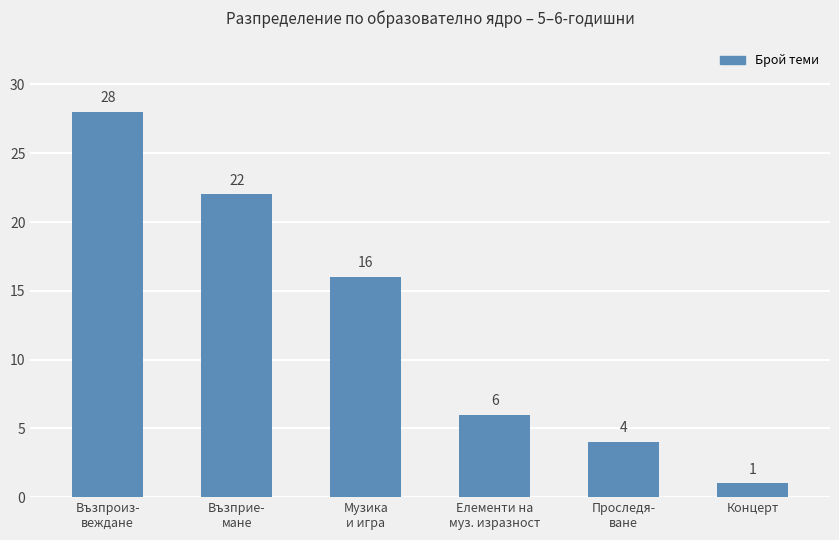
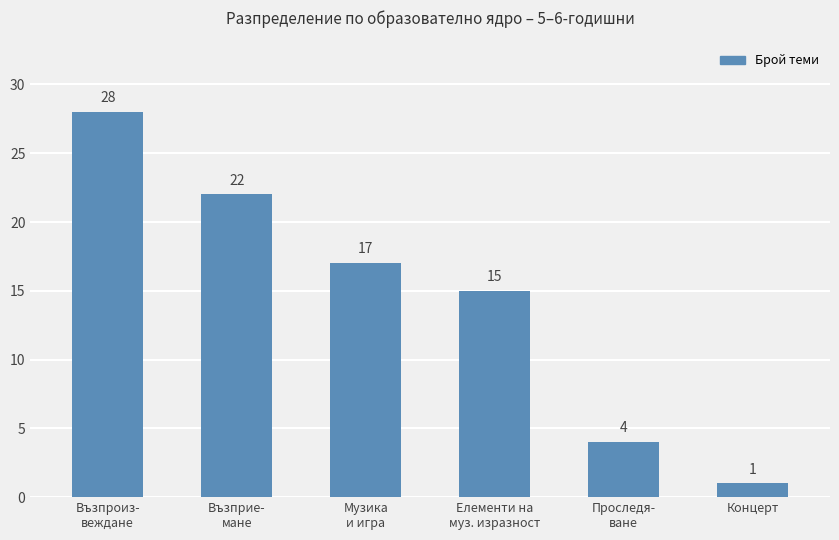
  {
    "Възпроиз- веждане": 28,
    "Възприе- мане": 22,
-   "Музика и игра": 16,
-   "Елементи на муз. изразност": 6,
+   "Музика и игра": 17,
+   "Елементи на муз. изразност": 15,
    "Проследя- ване": 4,
    "Концерт": 1
  }
